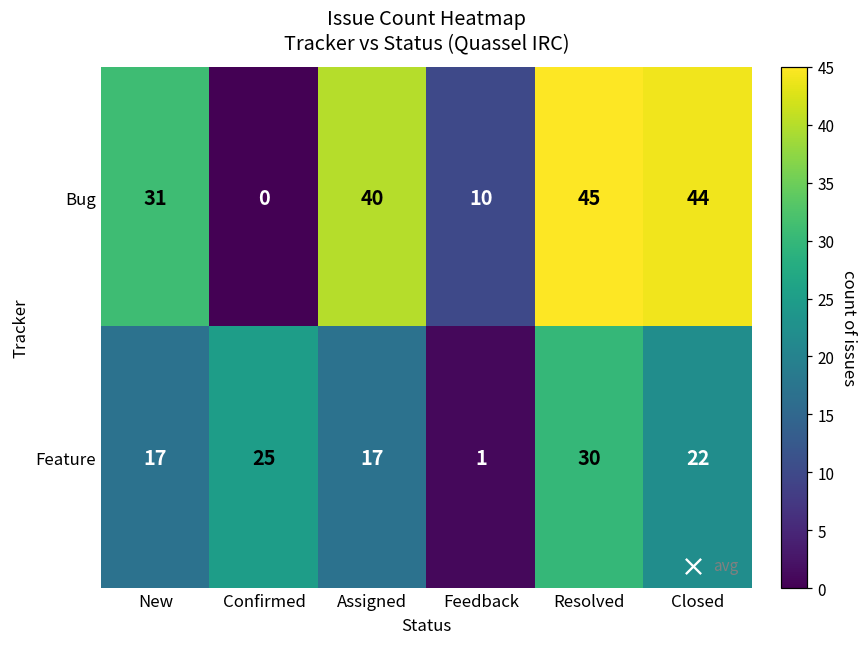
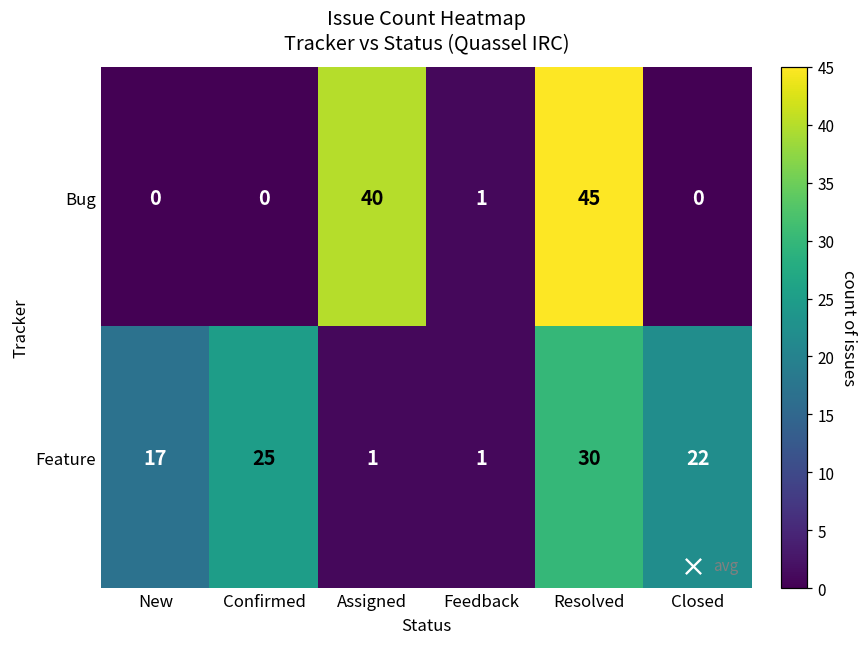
  {
    "Bug": {
-     "New": 31,
+     "New": 0,
      "Confirmed": 0,
      "Assigned": 40,
-     "Feedback": 10,
+     "Feedback": 1,
      "Resolved": 45,
-     "Closed": 44
+     "Closed": 0
    },
    "Feature": {
      "New": 17,
      "Confirmed": 25,
-     "Assigned": 17,
+     "Assigned": 1,
      "Feedback": 1,
      "Resolved": 30,
      "Closed": 22
    }
  }
